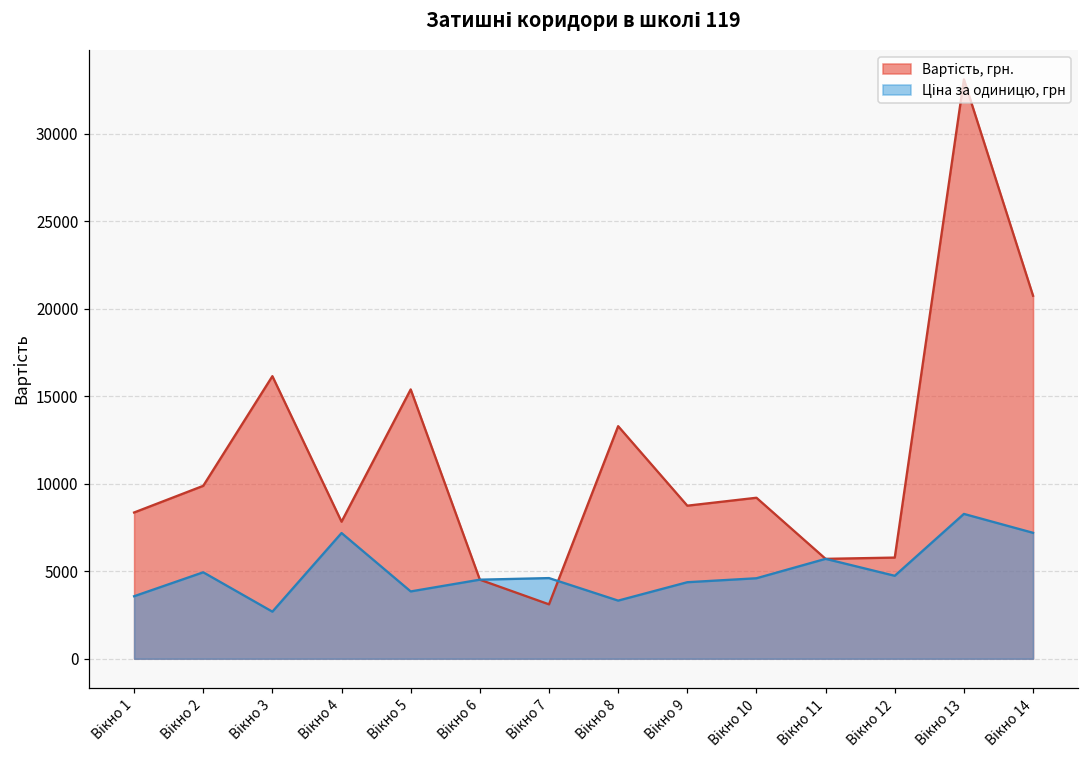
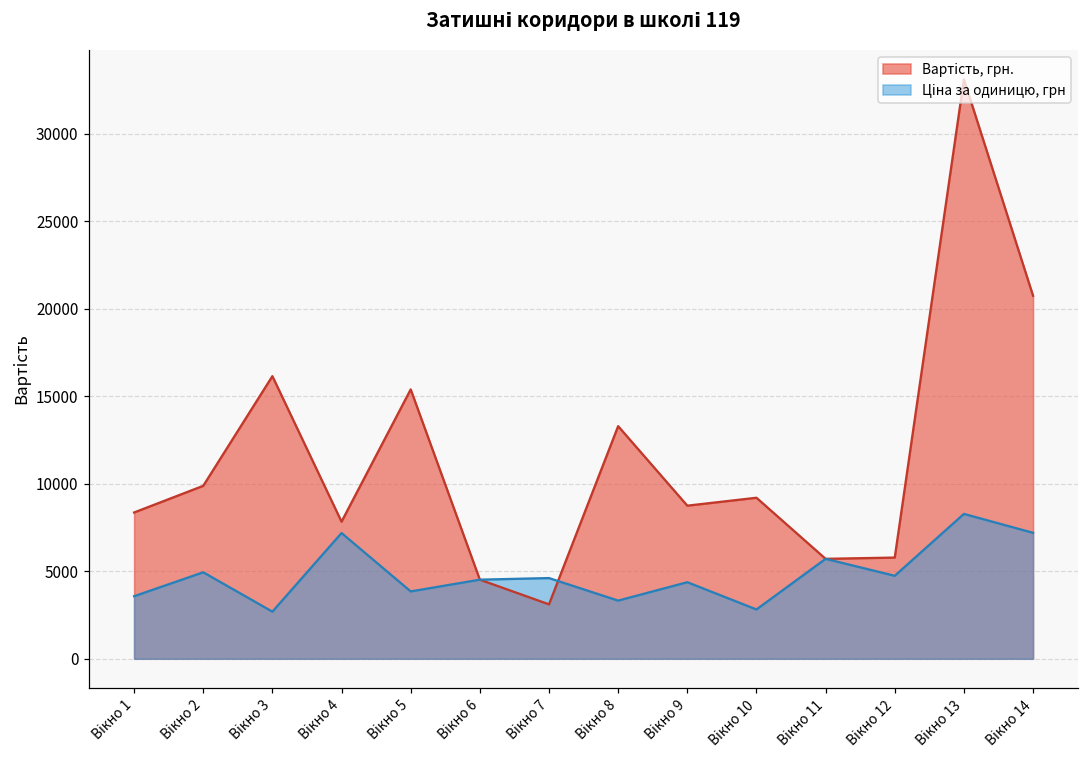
  {
    "Вартість, грн.": {
      "Вікно 1": 8400,
      "Вікно 2": 9900,
      "Вікно 3": 16200,
      "Вікно 4": 7800,
      "Вікно 5": 15400,
      "Вікно 7": 3100,
      "Вікно 8": 13300,
      "Вікно 9": 8700,
      "Вікно 10": 9200,
      "Вікно 12": 5800,
      "Вікно 14": 20700
    },
    "Ціна за одиницю, грн": {
      "Вікно 1": 3600,
      "Вікно 2": 4900,
      "Вікно 3": 2700,
      "Вікно 4": 7200,
      "Вікно 5": 3800,
      "Вікно 7": 4600,
      "Вікно 8": 3300,
      "Вікно 9": 4400,
-     "Вікно 10": 4600,
+     "Вікно 10": 2800,
      "Вікно 12": 4700,
      "Вікно 13": 8300,
      "Вікно 14": 7200
    }
  }
